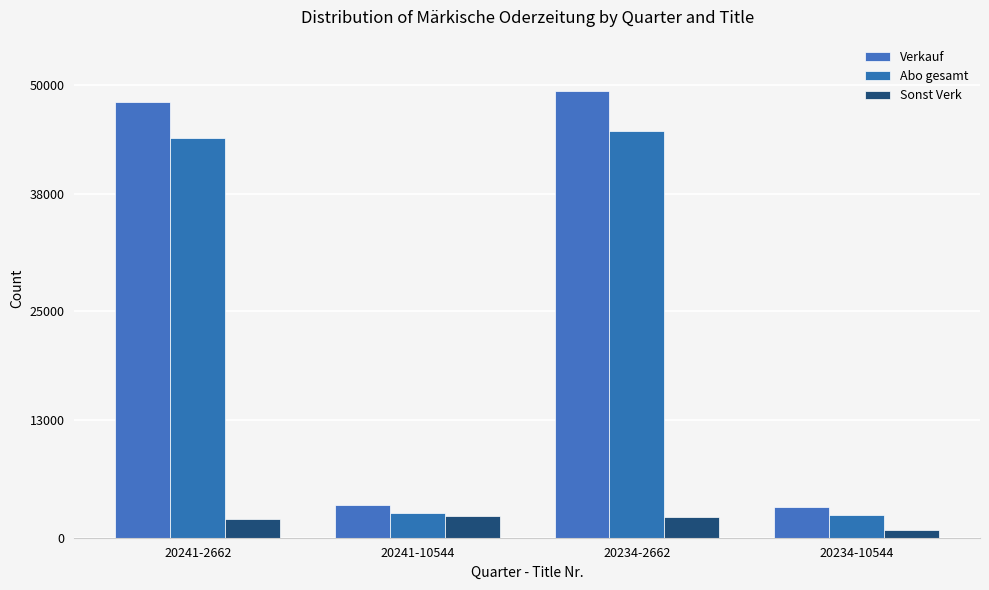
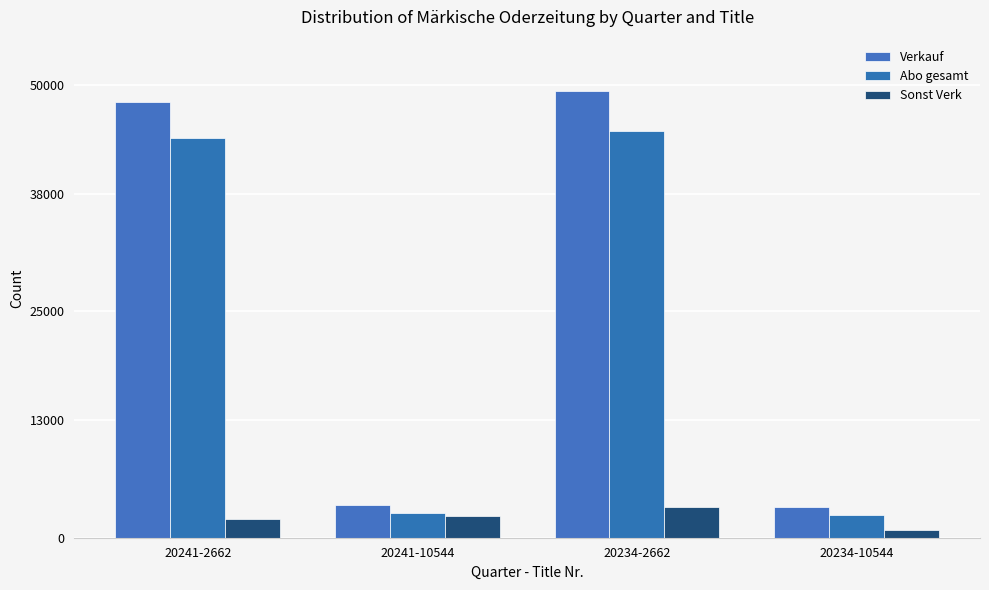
  {
    "Sonst Verk": {
      "20241-2662": 2000,
      "20241-10544": 2000,
-     "20234-2662": 2000,
+     "20234-2662": 3000,
      "20234-10544": 1000
    }
  }
